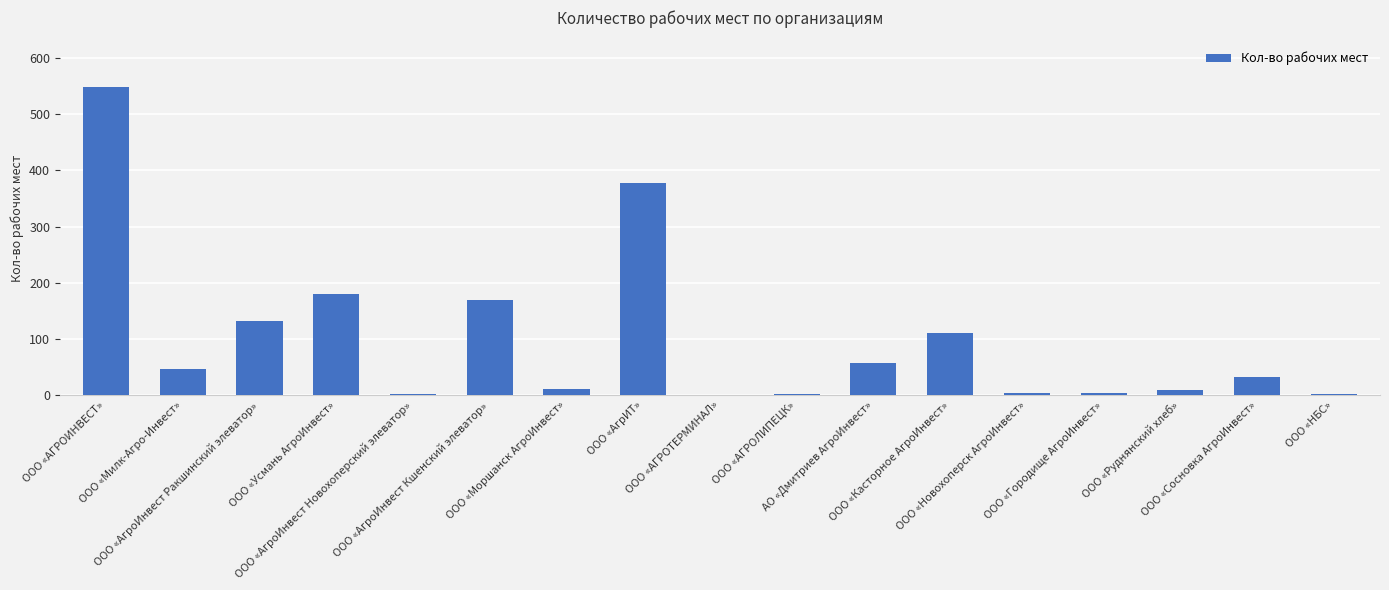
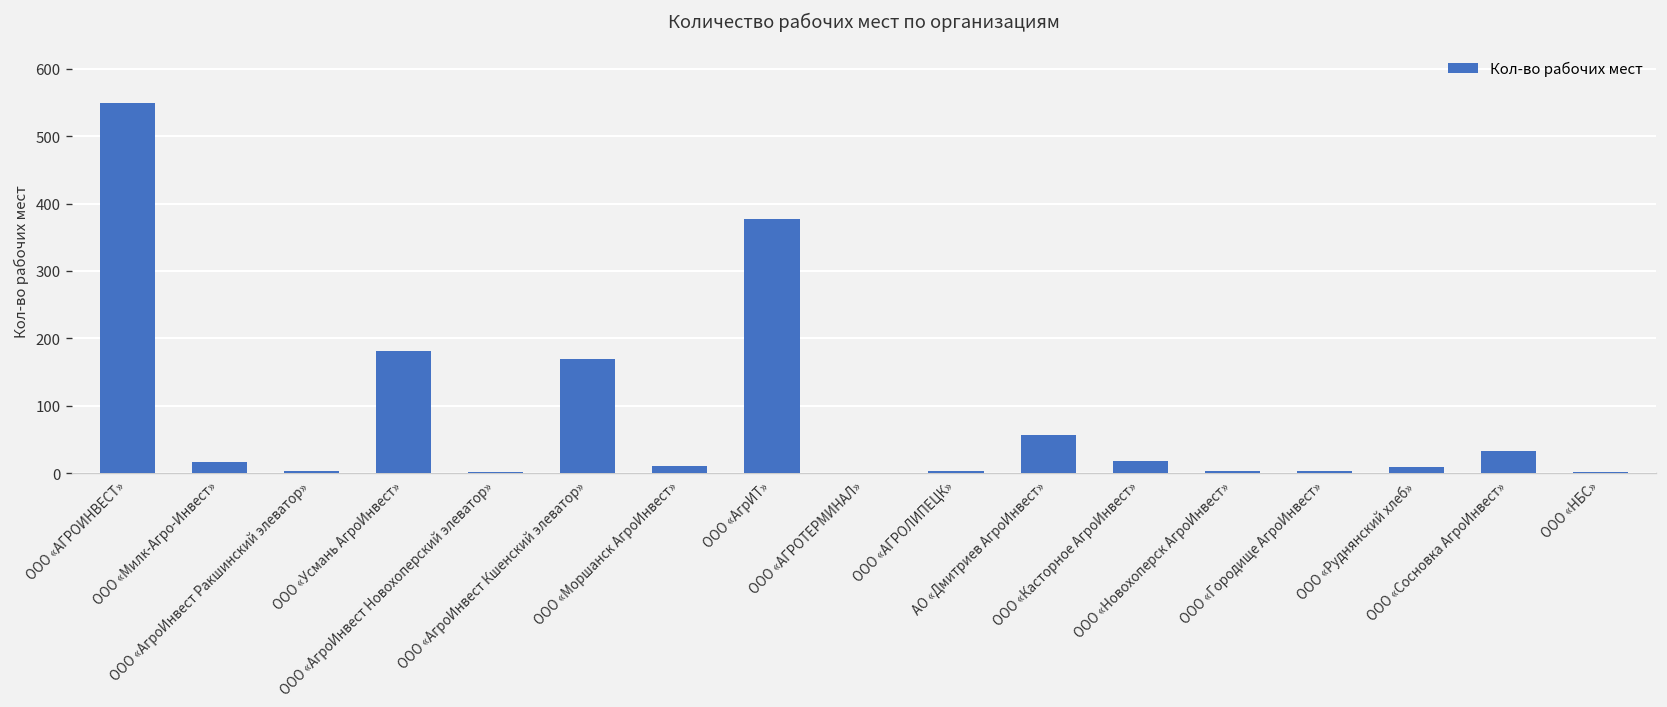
  {
    "ООО «АГРОИНВЕСТ»": 550,
-   "ООО «Милк-Агро-Инвест»": 50,
-   "ООО «АгроИнвест Ракшинский элеватор»": 130,
+   "ООО «Милк-Агро-Инвест»": 20,
+   "ООО «АгроИнвест Ракшинский элеватор»": 0,
    "ООО «Усмань АгроИнвест»": 180,
    "ООО «АгроИнвест Кшенский элеватор»": 170,
    "ООО «Моршанск АгроИнвест»": 10,
    "ООО «АгрИТ»": 380,
    "АО «Дмитриев АгроИнвест»": 60,
-   "ООО «Касторное АгроИнвест»": 110,
+   "ООО «Касторное АгроИнвест»": 20,
    "ООО «Руднянский хлеб»": 10,
    "ООО «Сосновка АгроИнвест»": 30
  }
